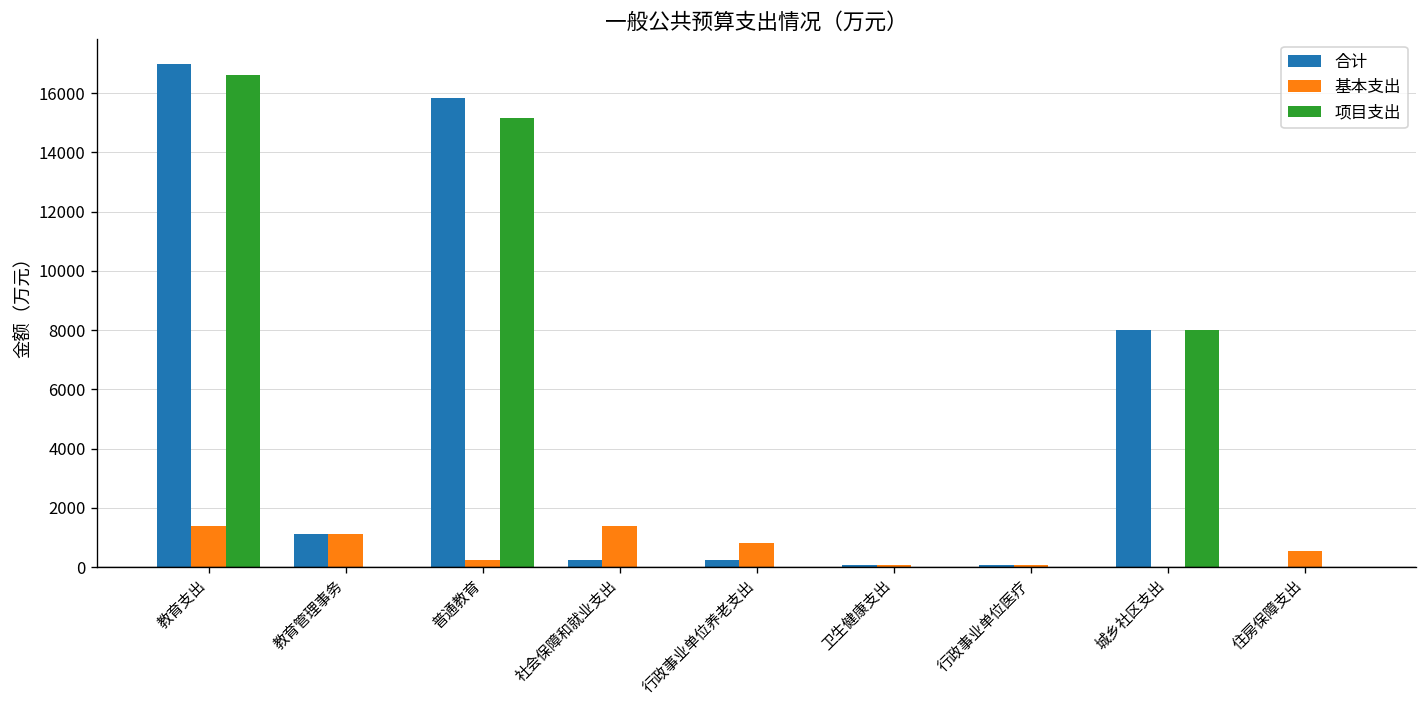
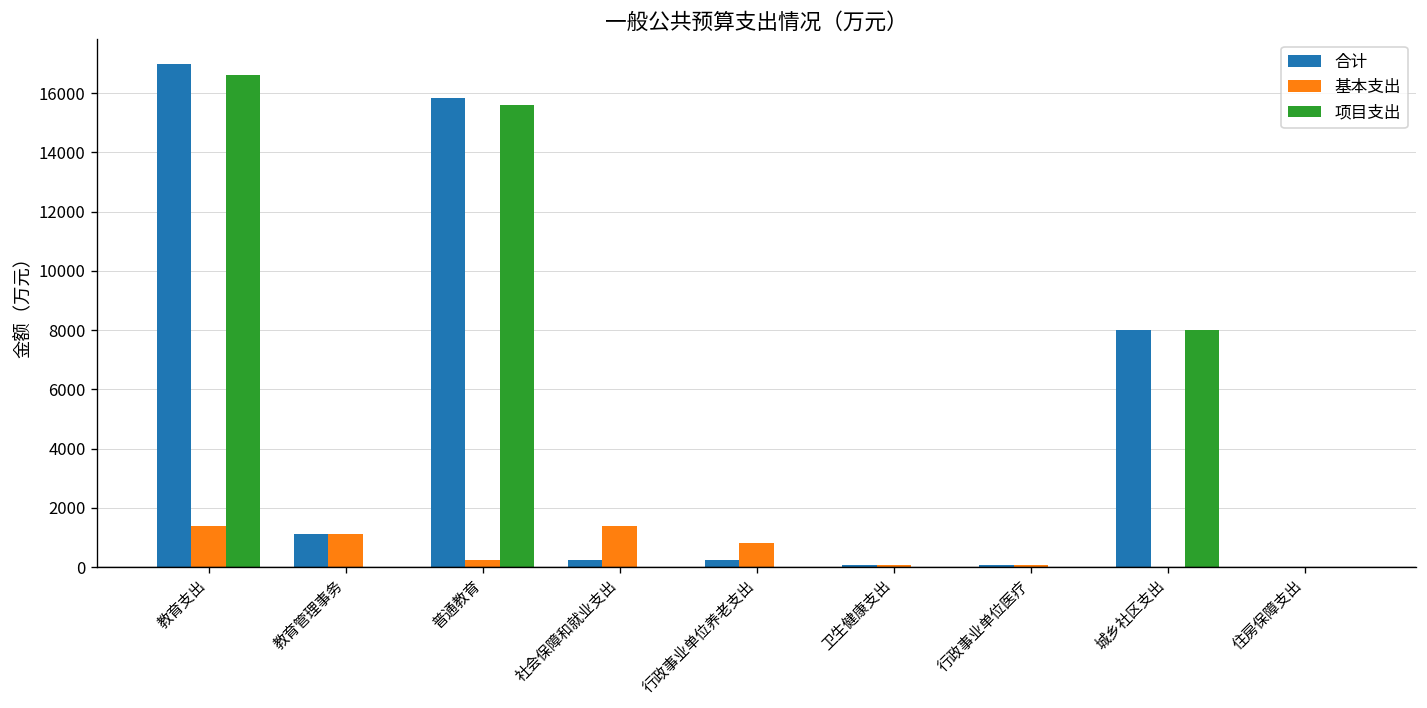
  {
    "合计": {
      "教育支出": 17000,
      "教育管理事务": 1100,
      "普通教育": 15800,
      "社会保障和就业支出": 200,
      "行政事业单位养老支出": 200,
      "城乡社区支出": 8000
    },
    "基本支出": {
      "教育支出": 1400,
      "教育管理事务": 1100,
      "普通教育": 300,
      "社会保障和就业支出": 1400,
      "行政事业单位养老支出": 800,
      "城乡社区支出": 0,
-     "住房保障支出": 500
+     "住房保障支出": 0
    },
    "项目支出": {
      "教育支出": 16600,
      "教育管理事务": 0,
-     "普通教育": 15100,
+     "普通教育": 15600,
      "社会保障和就业支出": 0,
      "行政事业单位养老支出": 0,
      "卫生健康支出": 0,
      "行政事业单位医疗": 0,
      "城乡社区支出": 8000,
      "住房保障支出": 0
    }
  }
